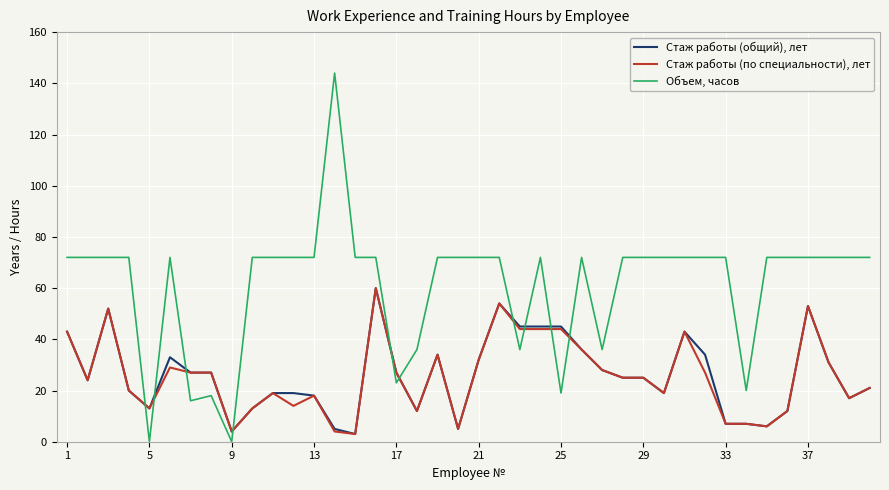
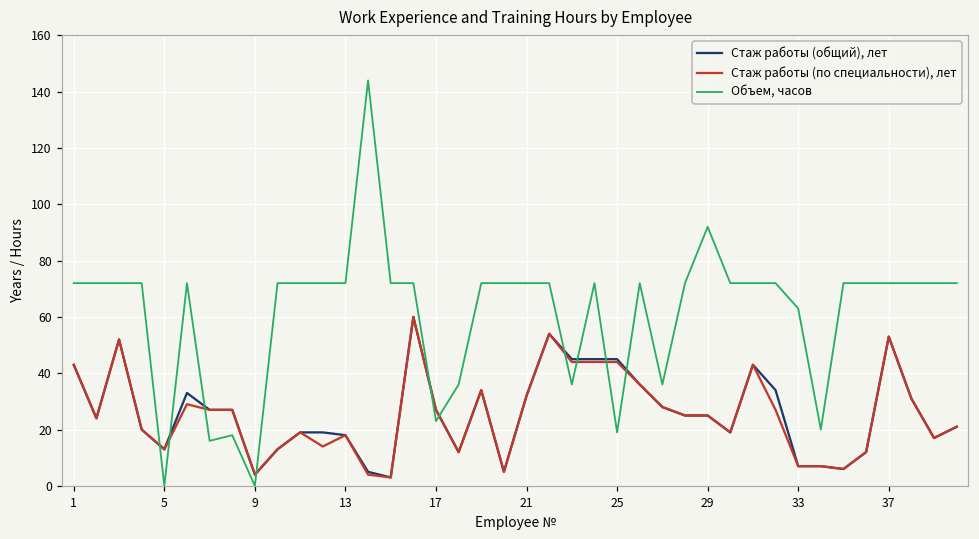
  {
    "Стаж работы (общий), лет": {
      "25": 45
    },
    "Стаж работы (по специальности), лет": {
      "25": 44
    },
    "Объем, часов": {
      "1": 72,
      "5": 0,
      "9": 0,
      "13": 72,
      "17": 23,
      "21": 72,
      "25": 19,
-     "29": 72,
-     "33": 72,
+     "29": 92,
+     "33": 63,
      "37": 72
    }
  }
